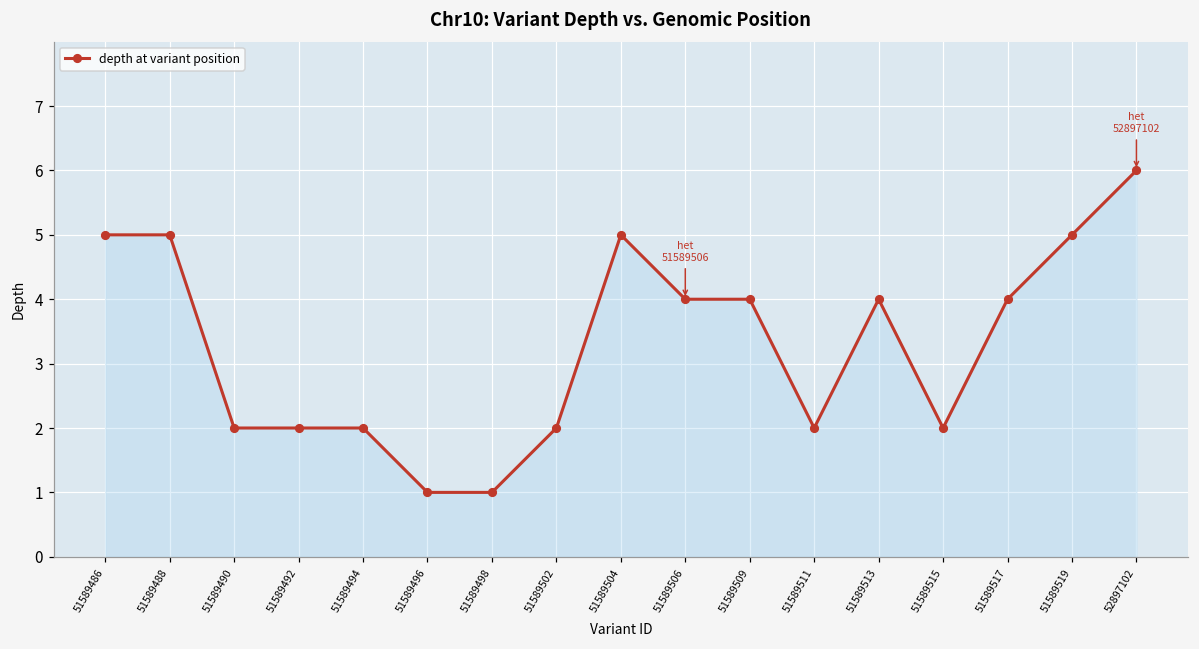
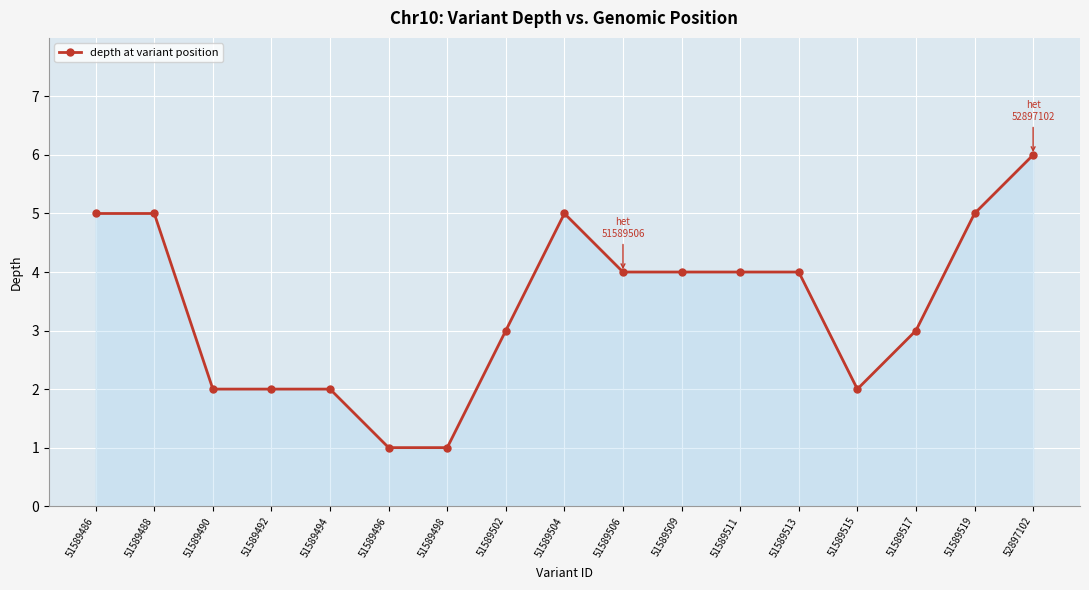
  {
    "51589486": 5,
    "51589488": 5,
    "51589490": 2,
    "51589492": 2,
    "51589494": 2,
    "51589496": 1,
    "51589498": 1,
-   "51589502": 2,
+   "51589502": 3,
    "51589504": 5,
    "51589509": 4,
-   "51589511": 2,
+   "51589511": 4,
    "51589513": 4,
    "51589515": 2,
-   "51589517": 4,
+   "51589517": 3,
    "51589519": 5
  }
